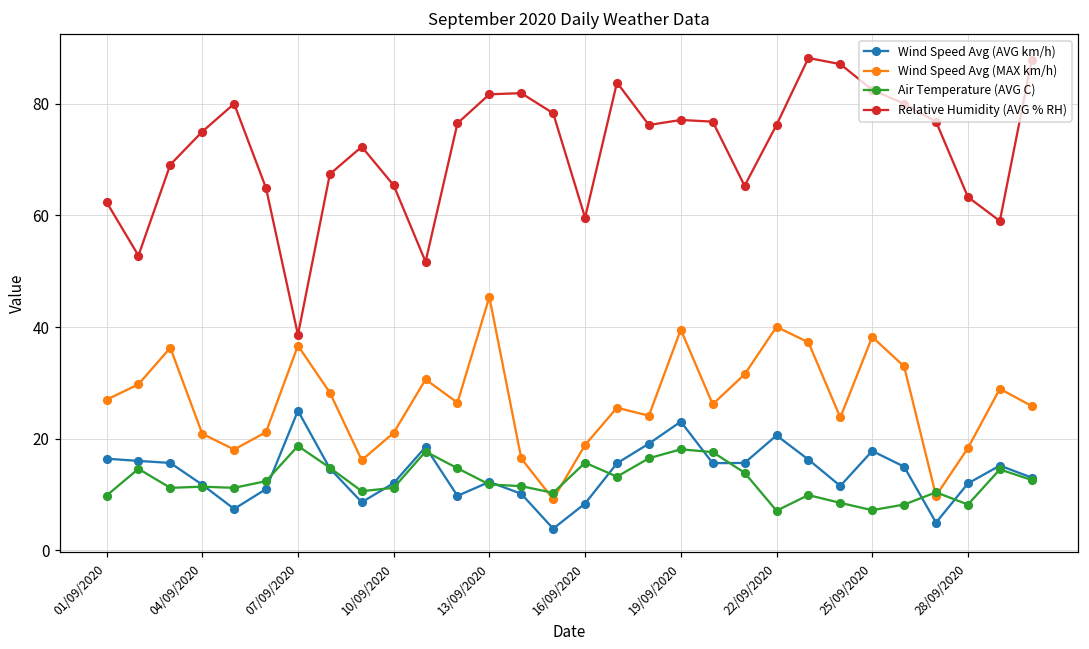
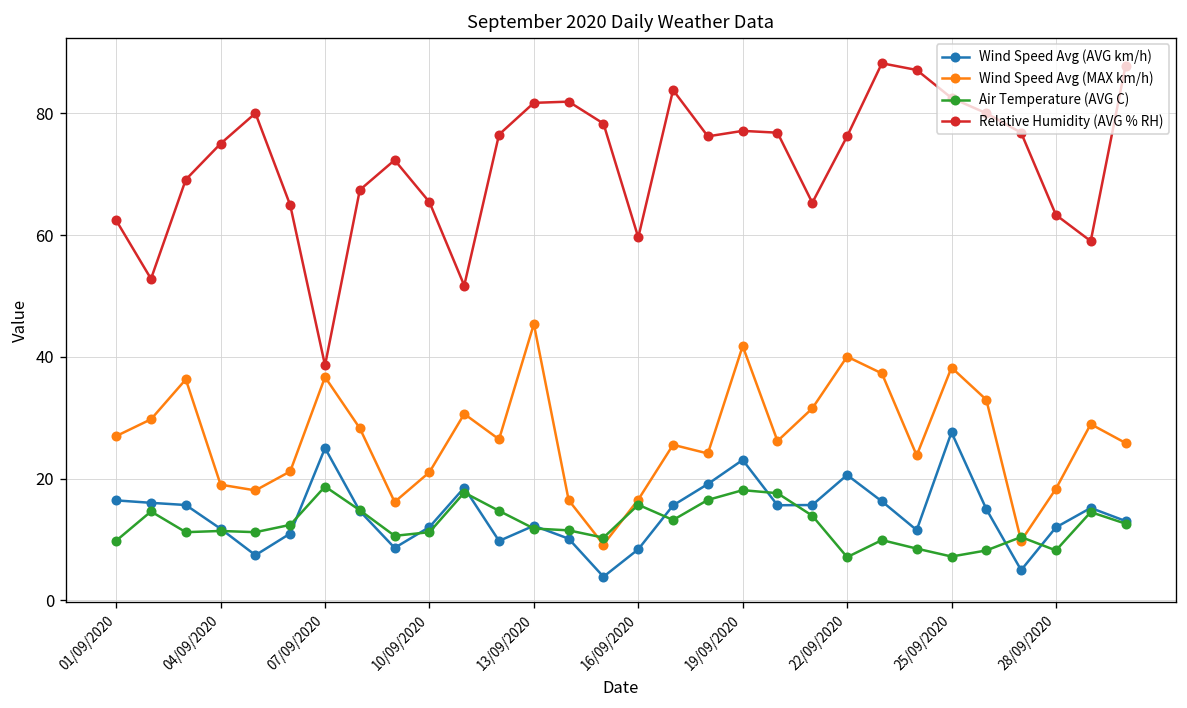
  {
    "Wind Speed Avg (AVG km/h)": {
      "01/09/2020": 16,
      "07/09/2020": 25,
      "10/09/2020": 12,
      "16/09/2020": 8,
      "19/09/2020": 23,
      "22/09/2020": 21,
-     "25/09/2020": 18,
+     "25/09/2020": 28,
      "28/09/2020": 12
    },
    "Wind Speed Avg (MAX km/h)": {
      "01/09/2020": 27,
-     "04/09/2020": 21,
+     "04/09/2020": 19,
      "07/09/2020": 37,
      "10/09/2020": 21,
      "13/09/2020": 45,
-     "16/09/2020": 19,
-     "19/09/2020": 40,
+     "16/09/2020": 17,
+     "19/09/2020": 42,
      "22/09/2020": 40,
      "25/09/2020": 38,
      "28/09/2020": 18
    },
    "Air Temperature (AVG C)": {
      "01/09/2020": 10,
      "07/09/2020": 19,
      "10/09/2020": 11,
      "16/09/2020": 16,
      "19/09/2020": 18,
      "22/09/2020": 7,
      "25/09/2020": 7,
      "28/09/2020": 8
    },
    "Relative Humidity (AVG % RH)": {
      "01/09/2020": 62,
      "04/09/2020": 75,
      "07/09/2020": 39,
      "10/09/2020": 65,
      "13/09/2020": 82,
      "16/09/2020": 60,
      "19/09/2020": 77,
      "22/09/2020": 76,
      "28/09/2020": 63
    }
  }
